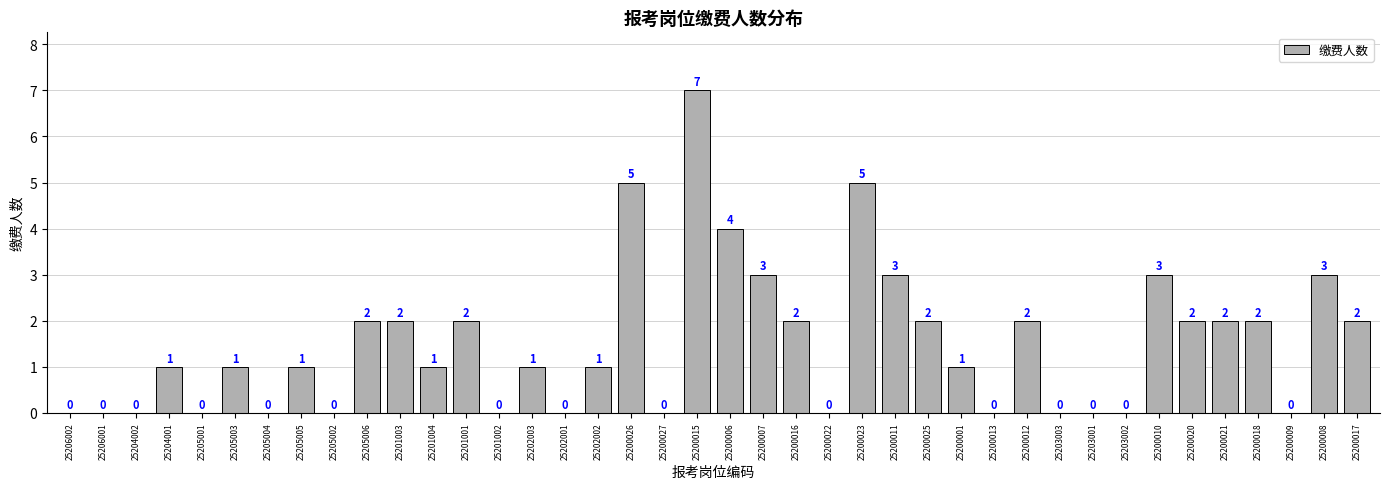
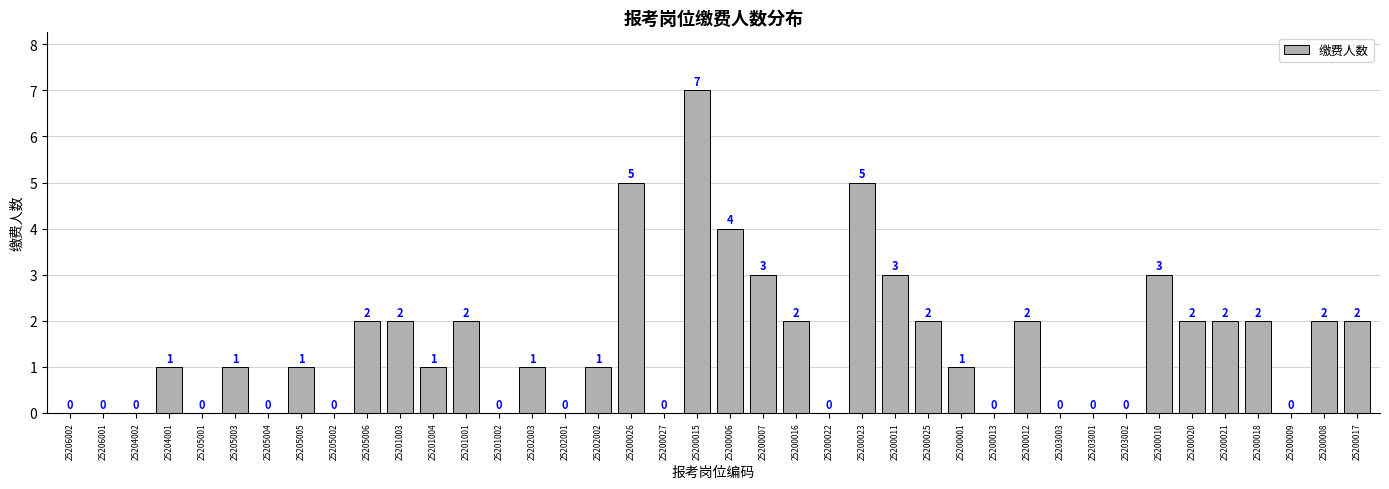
  {
    "25206002": 0,
    "25206001": 0,
    "25204002": 0,
    "25204001": 1,
    "25205001": 0,
    "25205003": 1,
    "25205004": 0,
    "25205005": 1,
    "25205002": 0,
    "25205006": 2,
    "25201003": 2,
    "25201004": 1,
    "25201001": 2,
    "25201002": 0,
    "25202003": 1,
    "25202001": 0,
    "25202002": 1,
    "25200026": 5,
    "25200027": 0,
    "25200015": 7,
    "25200006": 4,
    "25200007": 3,
    "25200016": 2,
    "25200022": 0,
    "25200023": 5,
    "25200011": 3,
    "25200025": 2,
    "25200001": 1,
    "25200013": 0,
    "25200012": 2,
    "25203003": 0,
    "25203001": 0,
    "25203002": 0,
    "25200010": 3,
    "25200020": 2,
    "25200021": 2,
    "25200018": 2,
    "25200009": 0,
-   "25200008": 3,
+   "25200008": 2,
    "25200017": 2
  }
